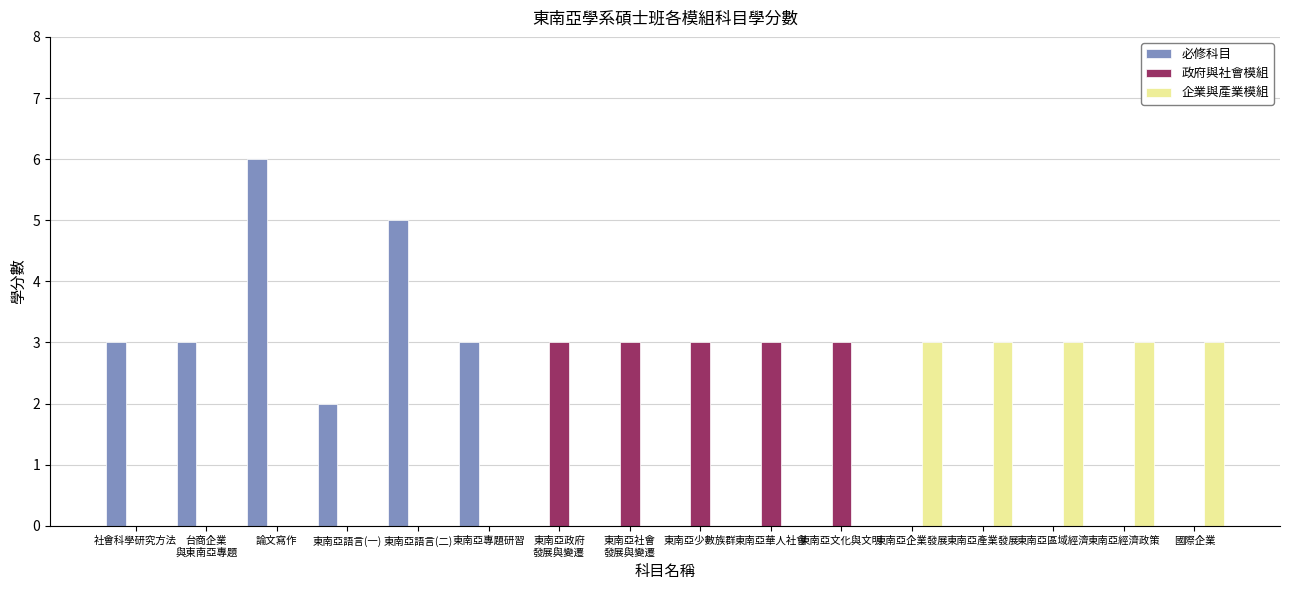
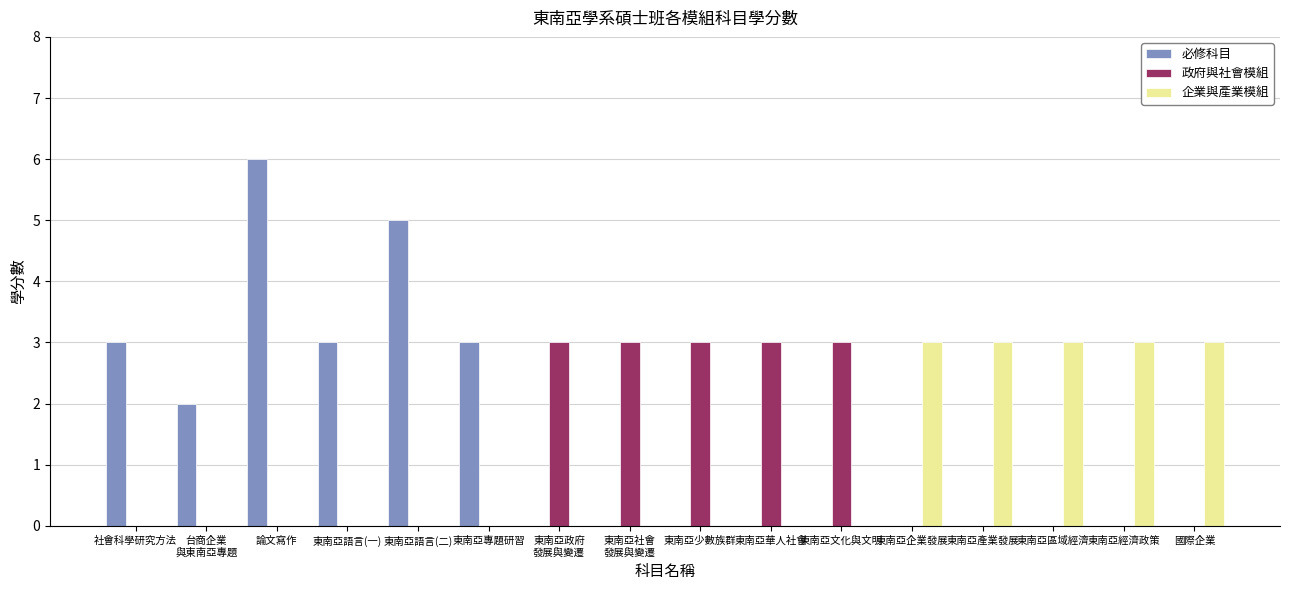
  {
    "必修科目": {
      "社會科學研究方法": 3,
-     "台商企業 與東南亞專題": 3,
+     "台商企業 與東南亞專題": 2,
      "論文寫作": 6,
-     "東南亞語言(一)": 2,
+     "東南亞語言(一)": 3,
      "東南亞語言(二)": 5,
      "東南亞專題研習": 3,
      "東南亞政府 發展與變遷": 0,
      "東南亞社會 發展與變遷": 0,
      "東南亞少數族群": 0,
      "東南亞華人社會": 0,
      "東南亞文化與文明": 0,
      "東南亞企業發展": 0,
      "東南亞產業發展": 0,
      "東南亞區域經濟": 0,
      "東南亞經濟政策": 0,
      "國際企業": 0
    },
    "政府與社會模組": {
      "社會科學研究方法": 0,
      "台商企業 與東南亞專題": 0,
      "論文寫作": 0,
      "東南亞語言(一)": 0,
      "東南亞語言(二)": 0,
      "東南亞專題研習": 0,
      "東南亞政府 發展與變遷": 3,
      "東南亞社會 發展與變遷": 3,
      "東南亞少數族群": 3,
      "東南亞華人社會": 3,
      "東南亞文化與文明": 3,
      "東南亞企業發展": 0,
      "東南亞產業發展": 0,
      "東南亞區域經濟": 0,
      "東南亞經濟政策": 0,
      "國際企業": 0
    },
    "企業與產業模組": {
      "社會科學研究方法": 0,
      "台商企業 與東南亞專題": 0,
      "論文寫作": 0,
      "東南亞語言(一)": 0,
      "東南亞語言(二)": 0,
      "東南亞專題研習": 0,
      "東南亞政府 發展與變遷": 0,
      "東南亞社會 發展與變遷": 0,
      "東南亞少數族群": 0,
      "東南亞華人社會": 0,
      "東南亞文化與文明": 0,
      "東南亞企業發展": 3,
      "東南亞產業發展": 3,
      "東南亞區域經濟": 3,
      "東南亞經濟政策": 3,
      "國際企業": 3
    }
  }
